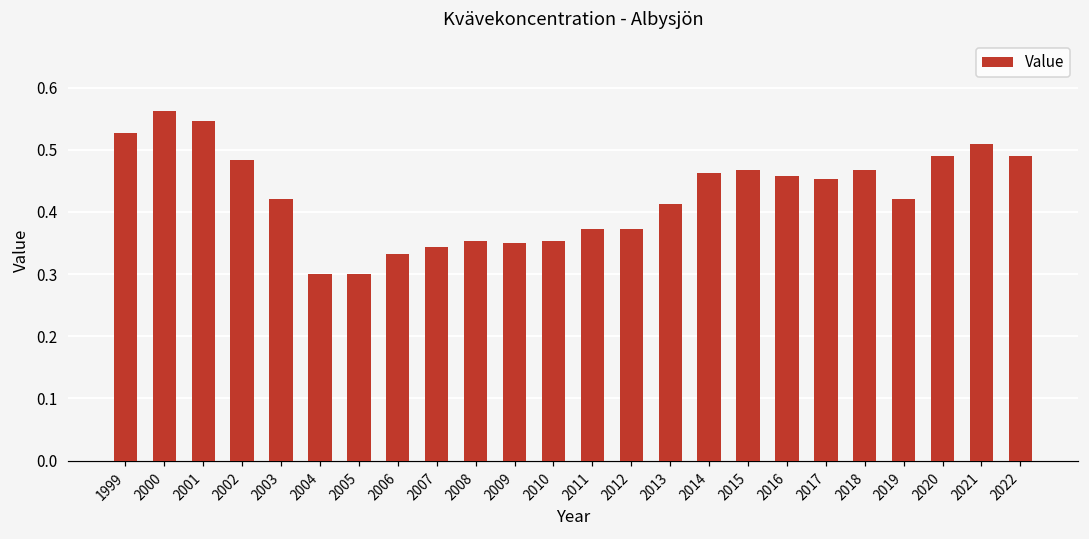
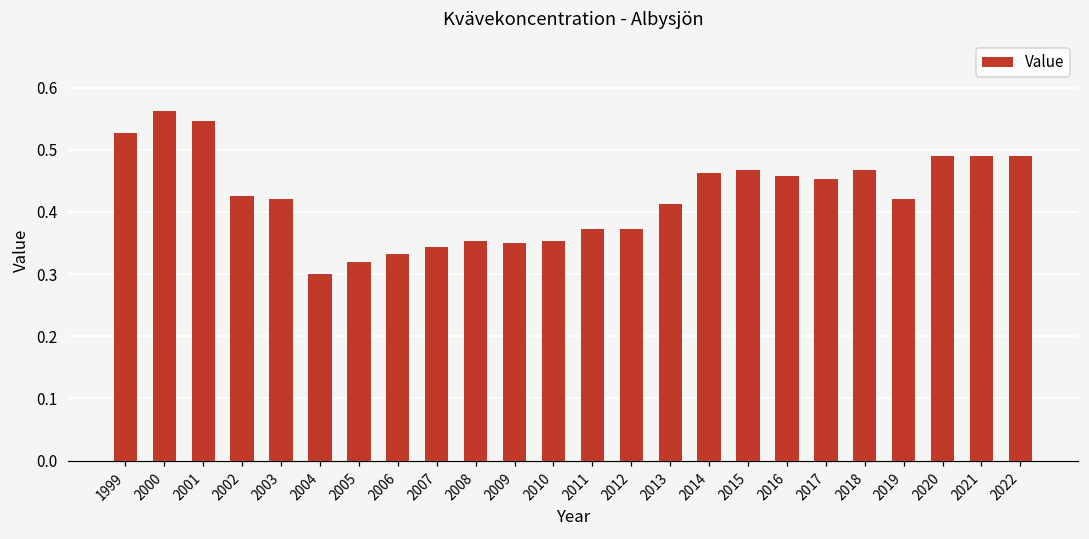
  {
    "1999": 0.53,
    "2000": 0.56,
    "2001": 0.55,
-   "2002": 0.48,
+   "2002": 0.43,
    "2003": 0.42,
    "2004": 0.30,
-   "2005": 0.30,
+   "2005": 0.32,
    "2006": 0.33,
    "2007": 0.34,
    "2008": 0.35,
    "2009": 0.35,
    "2010": 0.35,
    "2011": 0.37,
    "2012": 0.37,
    "2013": 0.41,
    "2014": 0.46,
    "2015": 0.47,
    "2016": 0.46,
    "2017": 0.45,
    "2018": 0.47,
    "2019": 0.42,
    "2020": 0.49,
-   "2021": 0.51,
+   "2021": 0.49,
    "2022": 0.49
  }
